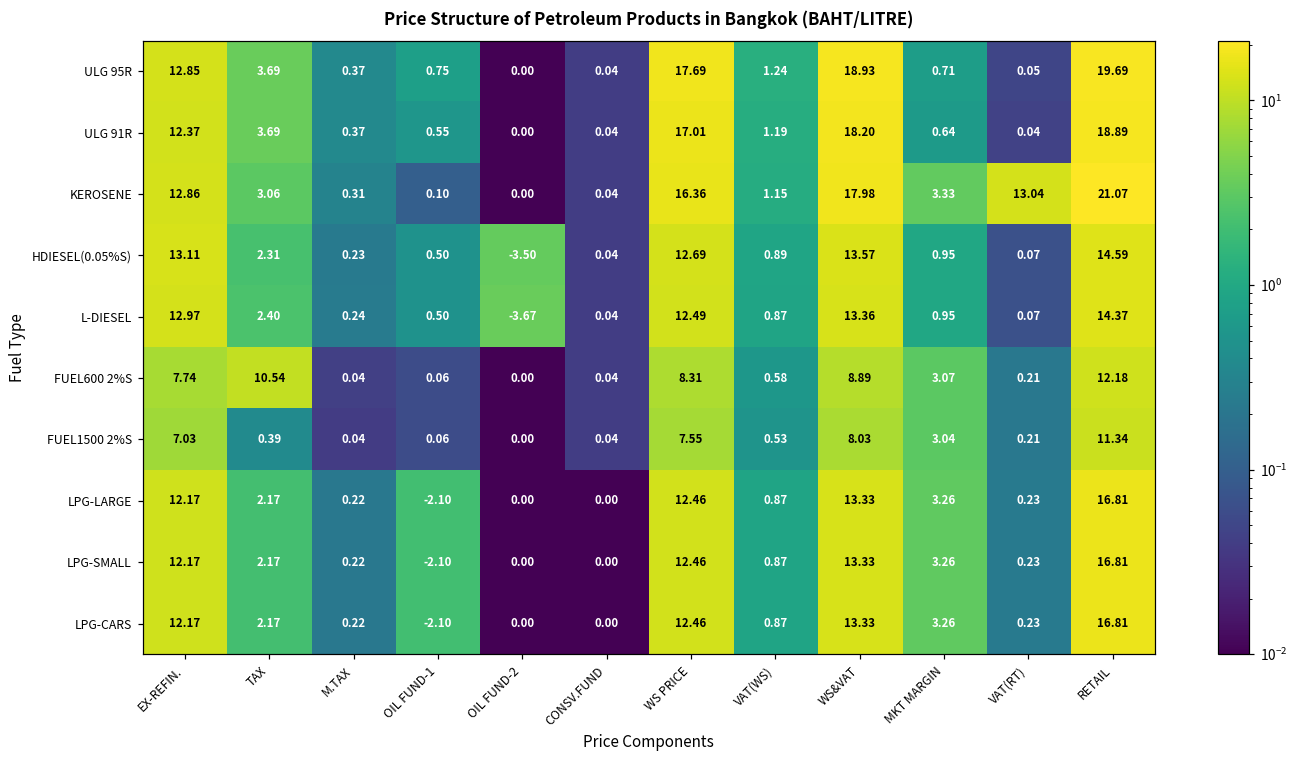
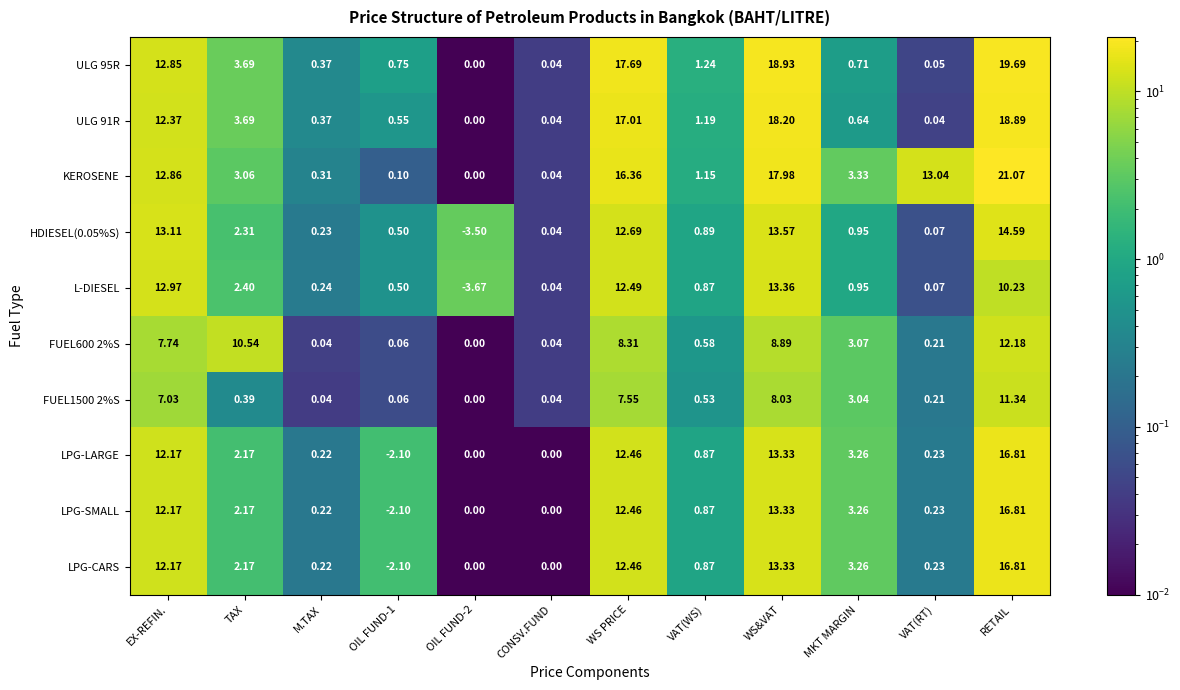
  {
    "ULG 95R": {
      "EX-REFIN.": 12.85,
      "TAX": 3.69,
      "M.TAX": 0.37,
      "OIL FUND-1": 0.75,
      "OIL FUND-2": 0.00,
      "CONSV.FUND": 0.04,
      "WS PRICE": 17.69,
      "VAT(WS)": 1.24,
      "WS&VAT": 18.93,
      "MKT MARGIN": 0.71,
      "VAT(RT)": 0.05,
      "RETAIL": 19.69
    },
    "ULG 91R": {
      "EX-REFIN.": 12.37,
      "TAX": 3.69,
      "M.TAX": 0.37,
      "OIL FUND-1": 0.55,
      "OIL FUND-2": 0.00,
      "CONSV.FUND": 0.04,
      "WS PRICE": 17.01,
      "VAT(WS)": 1.19,
      "WS&VAT": 18.20,
      "MKT MARGIN": 0.64,
      "VAT(RT)": 0.04,
      "RETAIL": 18.89
    },
    "KEROSENE": {
      "EX-REFIN.": 12.86,
      "TAX": 3.06,
      "M.TAX": 0.31,
      "OIL FUND-1": 0.10,
      "OIL FUND-2": 0.00,
      "CONSV.FUND": 0.04,
      "WS PRICE": 16.36,
      "VAT(WS)": 1.15,
      "WS&VAT": 17.98,
      "MKT MARGIN": 3.33,
      "VAT(RT)": 13.04,
      "RETAIL": 21.07
    },
    "HDIESEL(0.05%S)": {
      "EX-REFIN.": 13.11,
      "TAX": 2.31,
      "M.TAX": 0.23,
      "OIL FUND-1": 0.50,
      "OIL FUND-2": -3.50,
      "CONSV.FUND": 0.04,
      "WS PRICE": 12.69,
      "VAT(WS)": 0.89,
      "WS&VAT": 13.57,
      "MKT MARGIN": 0.95,
      "VAT(RT)": 0.07,
      "RETAIL": 14.59
    },
    "L-DIESEL": {
      "EX-REFIN.": 12.97,
      "TAX": 2.40,
      "M.TAX": 0.24,
      "OIL FUND-1": 0.50,
      "OIL FUND-2": -3.67,
      "CONSV.FUND": 0.04,
      "WS PRICE": 12.49,
      "VAT(WS)": 0.87,
      "WS&VAT": 13.36,
      "MKT MARGIN": 0.95,
      "VAT(RT)": 0.07,
-     "RETAIL": 14.37
+     "RETAIL": 10.23
    },
    "FUEL600 2%S": {
      "EX-REFIN.": 7.74,
      "TAX": 10.54,
      "M.TAX": 0.04,
      "OIL FUND-1": 0.06,
      "OIL FUND-2": 0.00,
      "CONSV.FUND": 0.04,
      "WS PRICE": 8.31,
      "VAT(WS)": 0.58,
      "WS&VAT": 8.89,
      "MKT MARGIN": 3.07,
      "VAT(RT)": 0.21,
      "RETAIL": 12.18
    },
    "FUEL1500 2%S": {
      "EX-REFIN.": 7.03,
      "TAX": 0.39,
      "M.TAX": 0.04,
      "OIL FUND-1": 0.06,
      "OIL FUND-2": 0.00,
      "CONSV.FUND": 0.04,
      "WS PRICE": 7.55,
      "VAT(WS)": 0.53,
      "WS&VAT": 8.03,
      "MKT MARGIN": 3.04,
      "VAT(RT)": 0.21,
      "RETAIL": 11.34
    },
    "LPG-LARGE": {
      "EX-REFIN.": 12.17,
      "TAX": 2.17,
      "M.TAX": 0.22,
      "OIL FUND-1": -2.10,
      "OIL FUND-2": 0.00,
      "CONSV.FUND": 0.00,
      "WS PRICE": 12.46,
      "VAT(WS)": 0.87,
      "WS&VAT": 13.33,
      "MKT MARGIN": 3.26,
      "VAT(RT)": 0.23,
      "RETAIL": 16.81
    },
    "LPG-SMALL": {
      "EX-REFIN.": 12.17,
      "TAX": 2.17,
      "M.TAX": 0.22,
      "OIL FUND-1": -2.10,
      "OIL FUND-2": 0.00,
      "CONSV.FUND": 0.00,
      "WS PRICE": 12.46,
      "VAT(WS)": 0.87,
      "WS&VAT": 13.33,
      "MKT MARGIN": 3.26,
      "VAT(RT)": 0.23,
      "RETAIL": 16.81
    },
    "LPG-CARS": {
      "EX-REFIN.": 12.17,
      "TAX": 2.17,
      "M.TAX": 0.22,
      "OIL FUND-1": -2.10,
      "OIL FUND-2": 0.00,
      "CONSV.FUND": 0.00,
      "WS PRICE": 12.46,
      "VAT(WS)": 0.87,
      "WS&VAT": 13.33,
      "MKT MARGIN": 3.26,
      "VAT(RT)": 0.23,
      "RETAIL": 16.81
    }
  }
